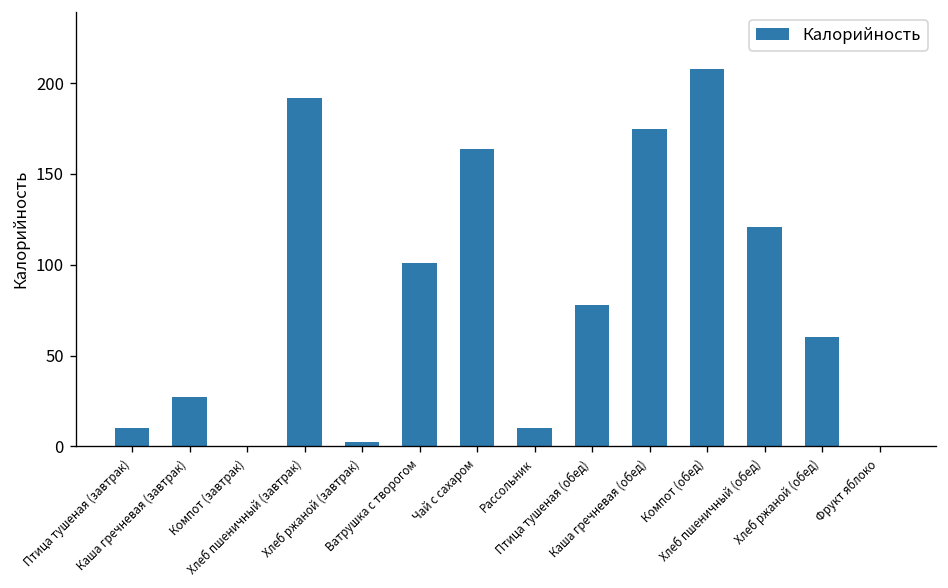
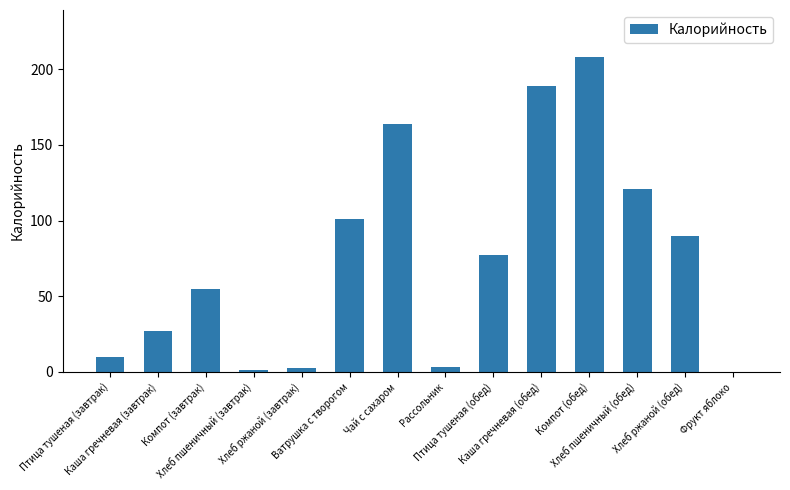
  {
    "Птица тушеная (завтрак)": 10,
    "Каша гречневая (завтрак)": 27,
-   "Компот (завтрак)": 0,
-   "Хлеб пшеничный (завтрак)": 192,
+   "Компот (завтрак)": 55,
+   "Хлеб пшеничный (завтрак)": 2,
    "Хлеб ржаной (завтрак)": 2,
    "Ватрушка с творогом": 101,
    "Чай с сахаром": 164,
-   "Рассольник": 10,
+   "Рассольник": 3,
    "Птица тушеная (обед)": 78,
-   "Каша гречневая (обед)": 175,
+   "Каша гречневая (обед)": 189,
    "Компот (обед)": 208,
    "Хлеб пшеничный (обед)": 121,
-   "Хлеб ржаной (обед)": 60,
+   "Хлеб ржаной (обед)": 90,
    "Фрукт яблоко": 0
  }
